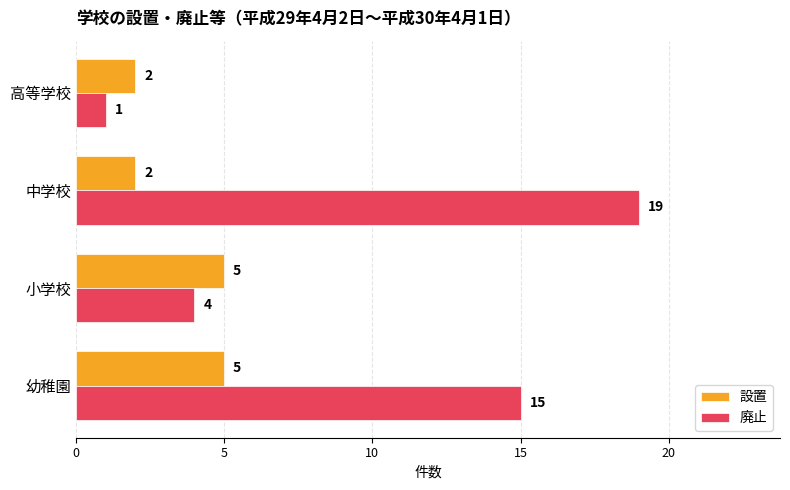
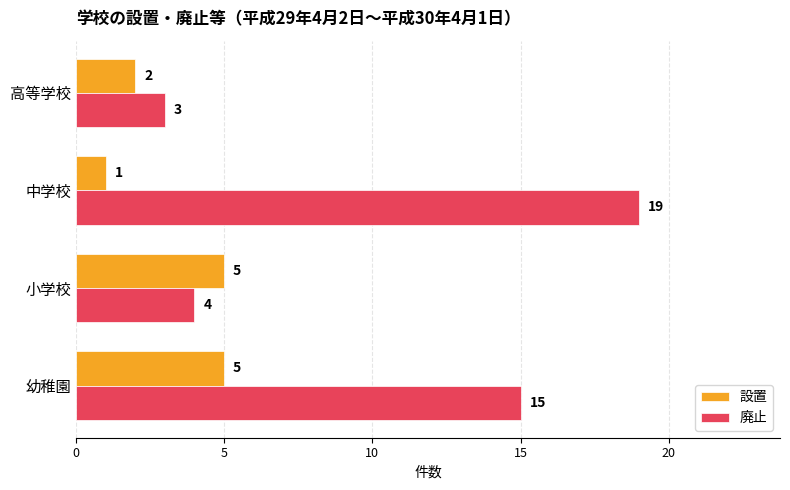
  {
    "設置": {
      "高等学校": 2,
-     "中学校": 2,
+     "中学校": 1,
      "小学校": 5,
      "幼稚園": 5
    },
    "廃止": {
-     "高等学校": 1,
+     "高等学校": 3,
      "中学校": 19,
      "小学校": 4,
      "幼稚園": 15
    }
  }
